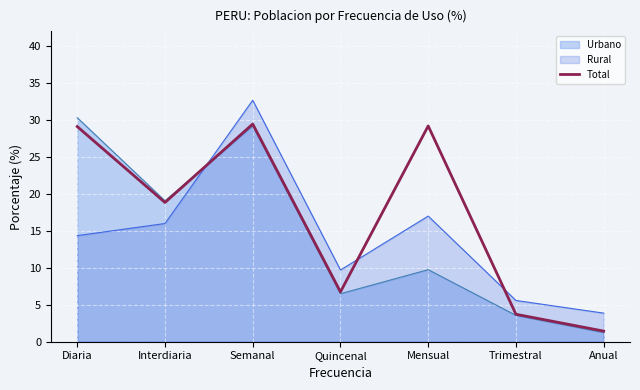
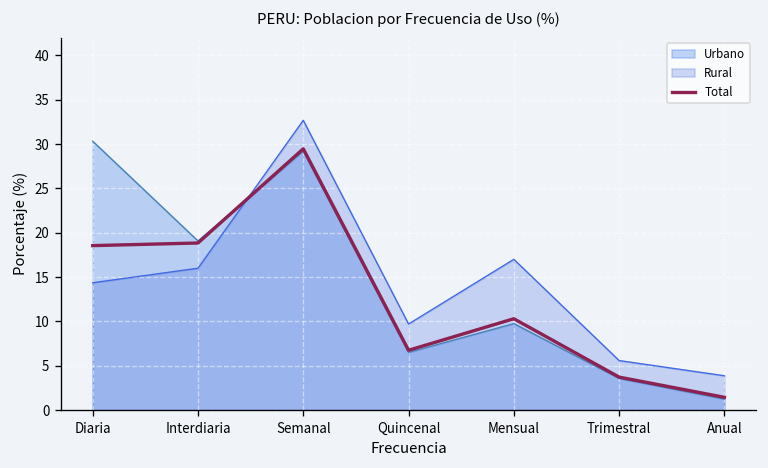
  {
    "Total": {
-     "Diaria": 29,
-     "Mensual": 29
+     "Diaria": 19,
+     "Mensual": 10
    }
  }
